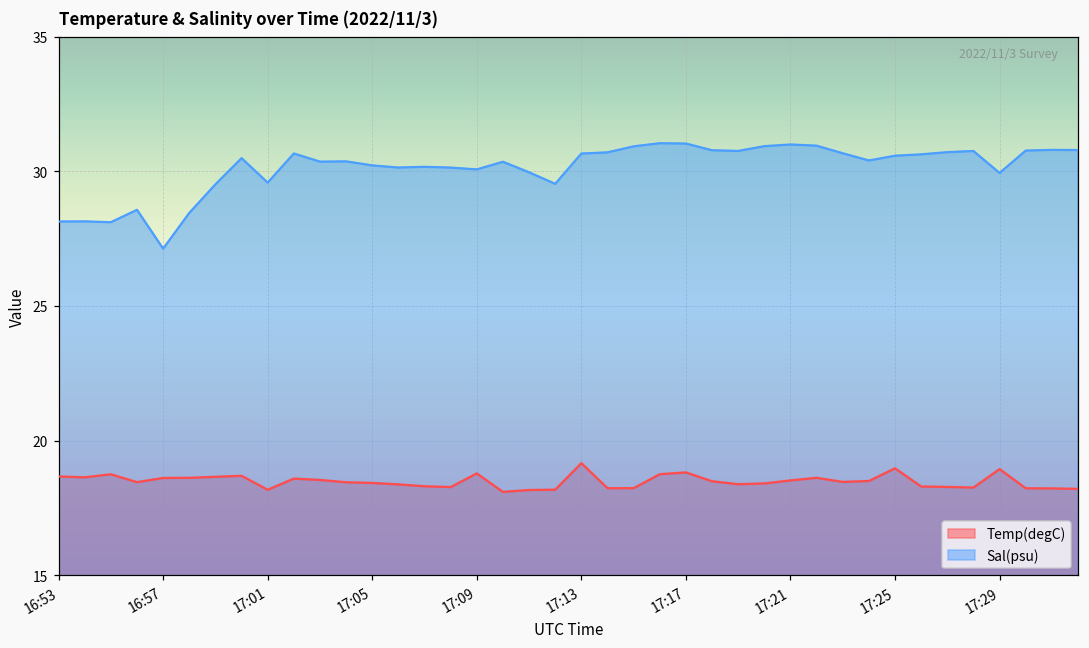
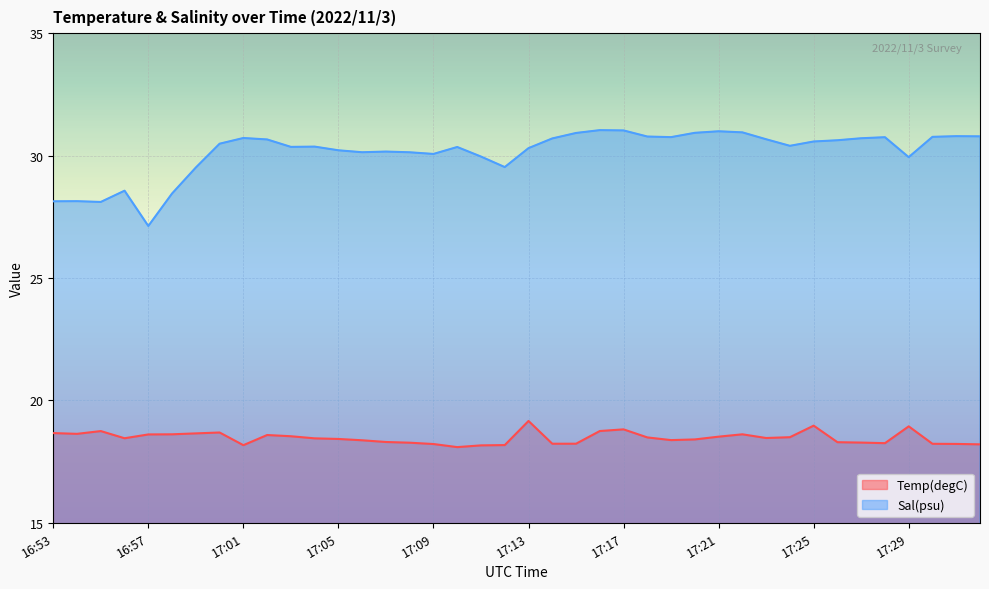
  {
    "Temp(degC)": {
      "16:53": 18.7,
      "16:57": 18.6,
      "17:01": 18.2,
      "17:05": 18.4,
-     "17:09": 18.8,
+     "17:09": 18.2,
      "17:13": 19.2,
      "17:17": 18.8,
      "17:21": 18.5,
      "17:25": 19.0,
      "17:29": 18.9
    },
    "Sal(psu)": {
      "16:53": 28.1,
      "16:57": 27.1,
-     "17:01": 29.6,
+     "17:01": 30.7,
      "17:05": 30.2,
      "17:09": 30.1,
-     "17:13": 30.7,
+     "17:13": 30.3,
      "17:17": 31.0,
      "17:21": 31.0,
      "17:25": 30.6,
      "17:29": 29.9
    }
  }
